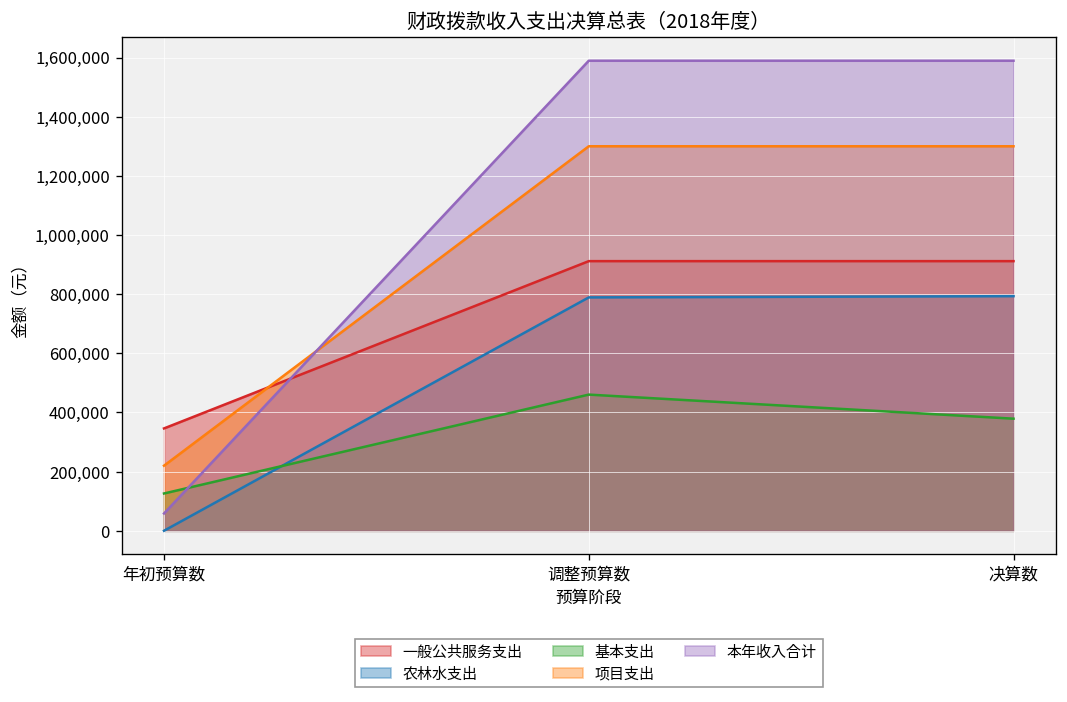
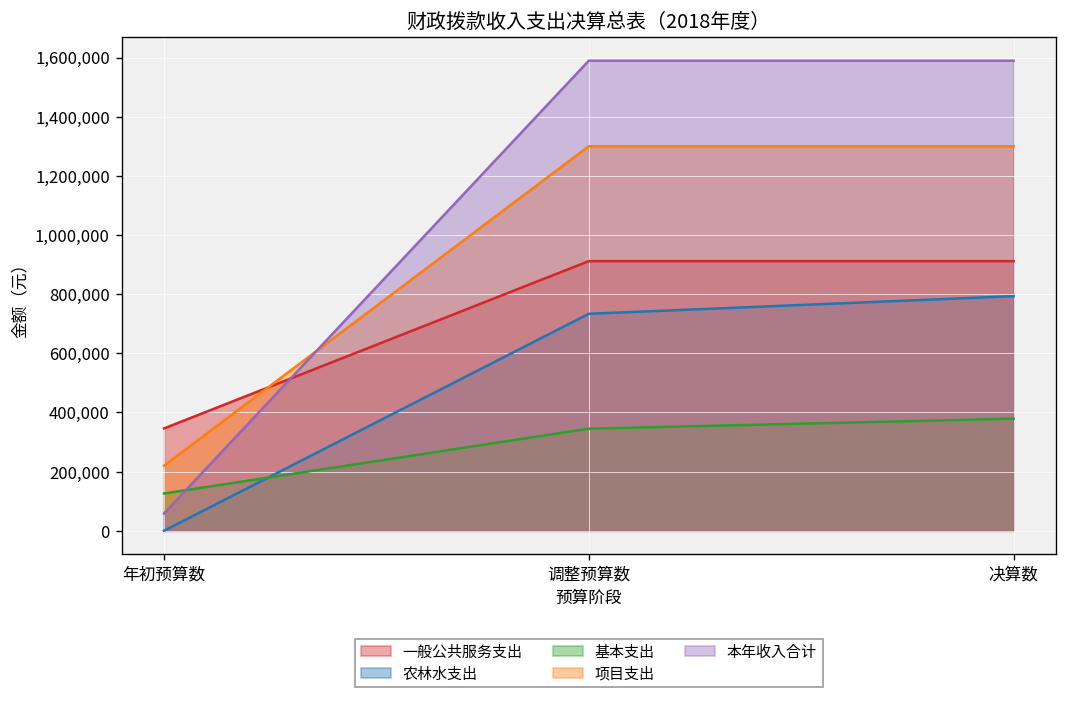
  {
    "农林水支出": {
      "年初预算数": "0",
-     "调整预算数": "790,000",
+     "调整预算数": "730,000",
      "决算数": "790,000"
    },
    "基本支出": {
      "年初预算数": "130,000",
-     "调整预算数": "460,000",
+     "调整预算数": "350,000",
      "决算数": "380,000"
    },
    "本年收入合计": {
      "年初预算数": "60,000",
      "调整预算数": "1,590,000",
      "决算数": "1,590,000"
    }
  }
